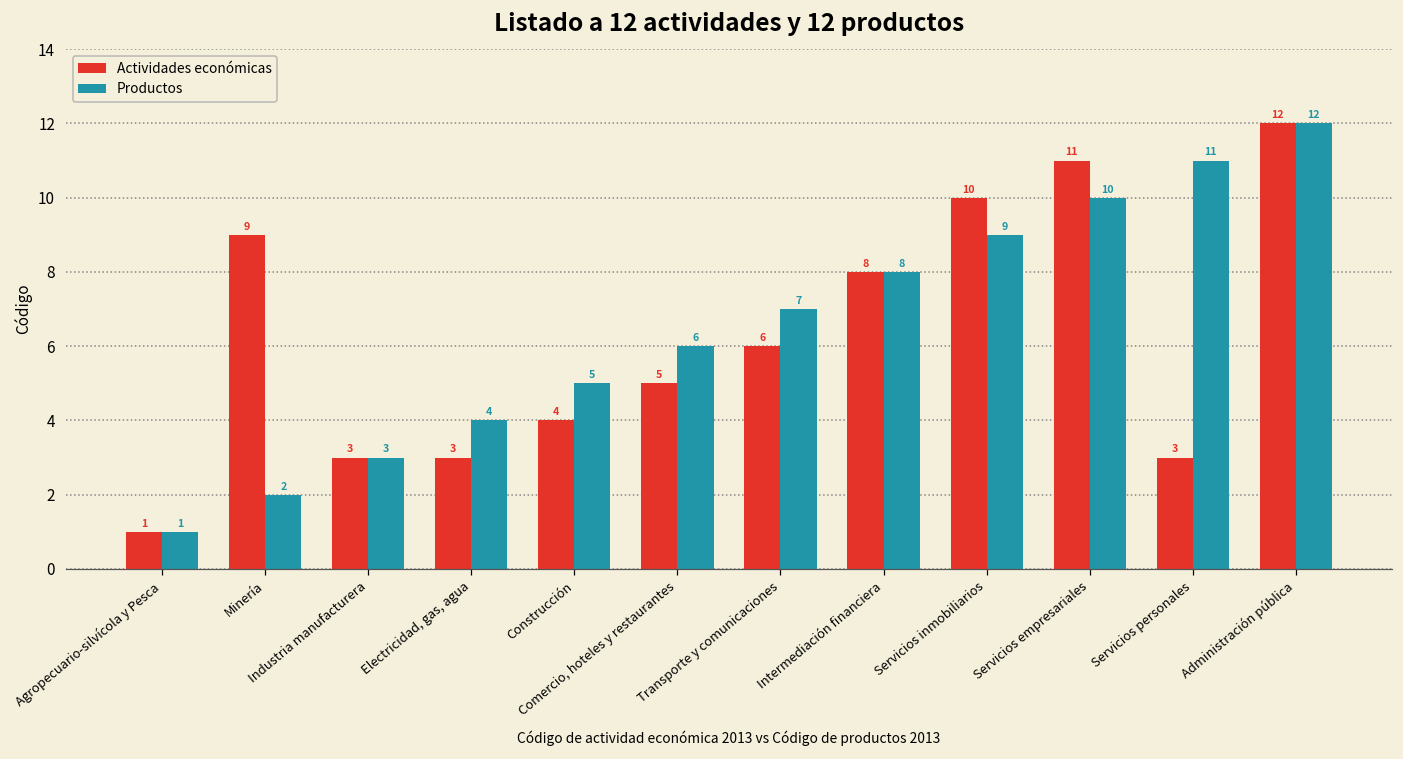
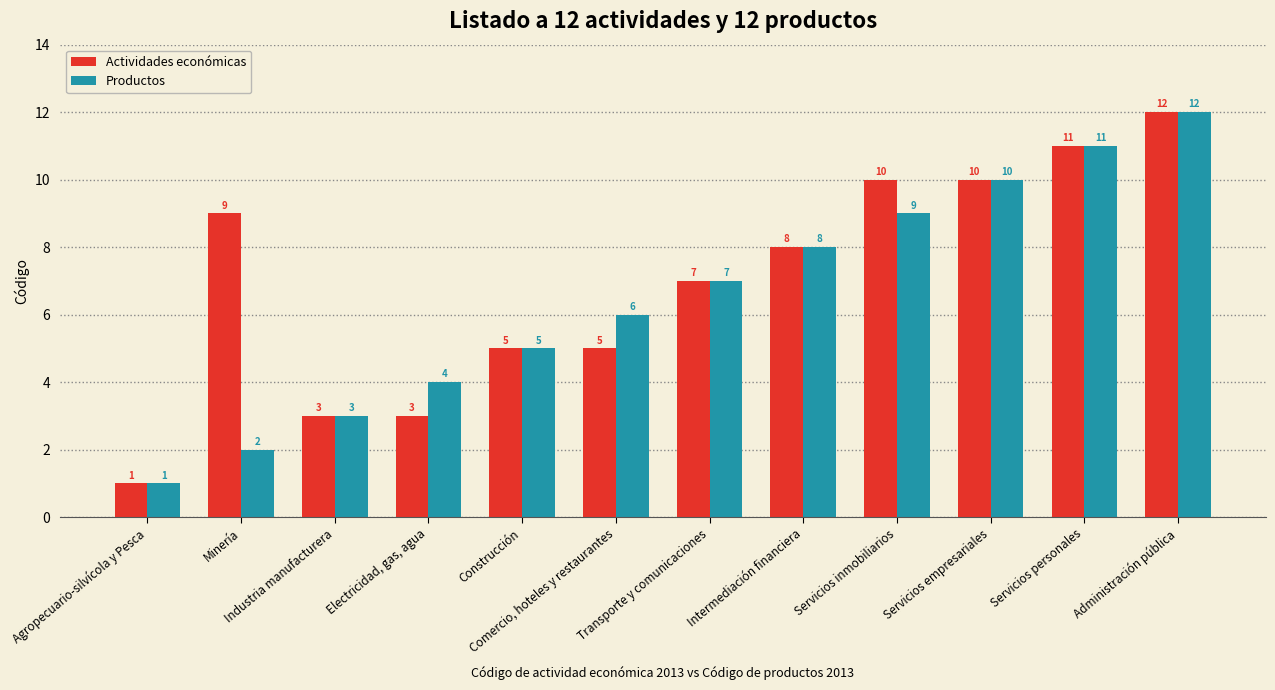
  {
    "Actividades económicas": {
      "Agropecuario-silvícola y Pesca": 1,
      "Minería": 9,
      "Industria manufacturera": 3,
      "Electricidad, gas, agua": 3,
-     "Construcción": 4,
+     "Construcción": 5,
      "Comercio, hoteles y restaurantes": 5,
-     "Transporte y comunicaciones": 6,
+     "Transporte y comunicaciones": 7,
      "Intermediación financiera": 8,
      "Servicios inmobiliarios": 10,
-     "Servicios empresariales": 11,
-     "Servicios personales": 3,
+     "Servicios empresariales": 10,
+     "Servicios personales": 11,
      "Administración pública": 12
    },
    "Productos": {
      "Agropecuario-silvícola y Pesca": 1,
      "Minería": 2,
      "Industria manufacturera": 3,
      "Electricidad, gas, agua": 4,
      "Construcción": 5,
      "Comercio, hoteles y restaurantes": 6,
      "Transporte y comunicaciones": 7,
      "Intermediación financiera": 8,
      "Servicios inmobiliarios": 9,
      "Servicios empresariales": 10,
      "Servicios personales": 11,
      "Administración pública": 12
    }
  }
